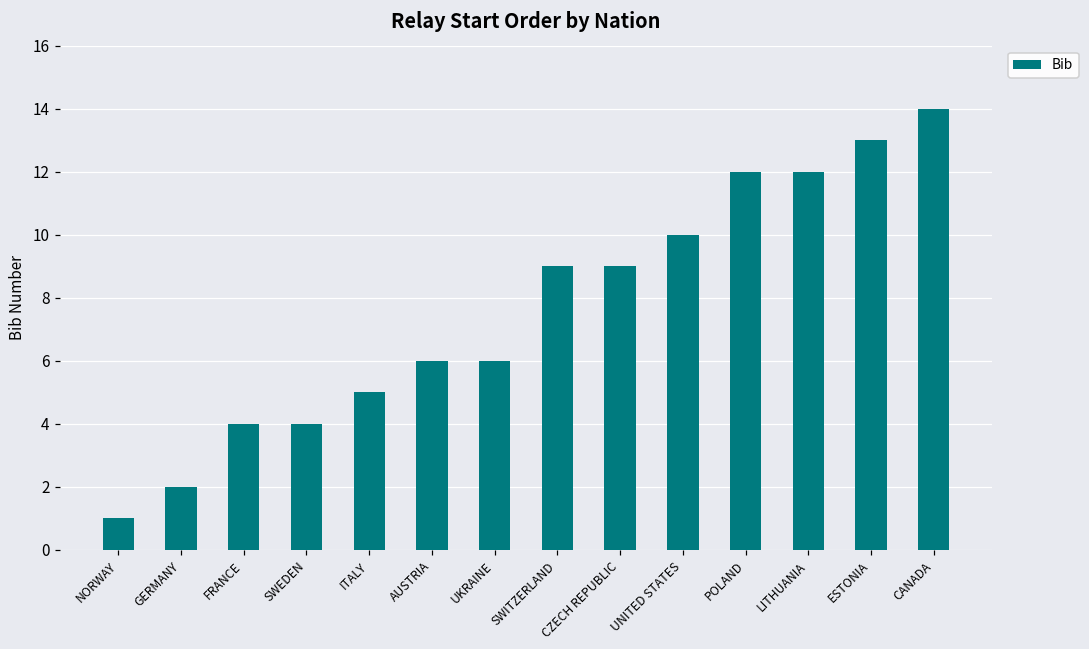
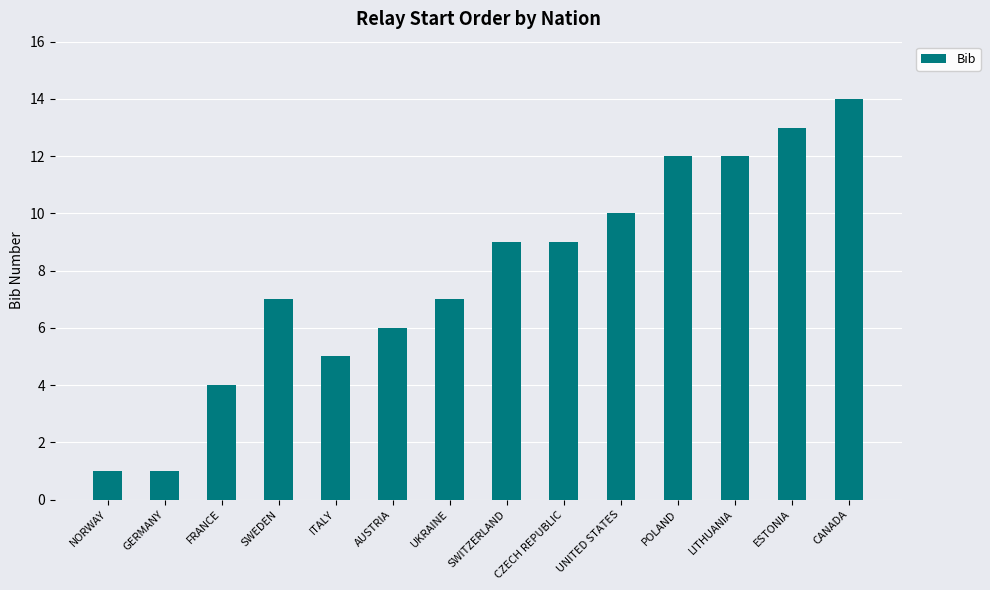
  {
    "NORWAY": 1,
-   "GERMANY": 2,
+   "GERMANY": 1,
    "FRANCE": 4,
-   "SWEDEN": 4,
+   "SWEDEN": 7,
    "ITALY": 5,
    "AUSTRIA": 6,
-   "UKRAINE": 6,
+   "UKRAINE": 7,
    "SWITZERLAND": 9,
    "CZECH REPUBLIC": 9,
    "UNITED STATES": 10,
    "POLAND": 12,
    "LITHUANIA": 12,
    "ESTONIA": 13,
    "CANADA": 14
  }
